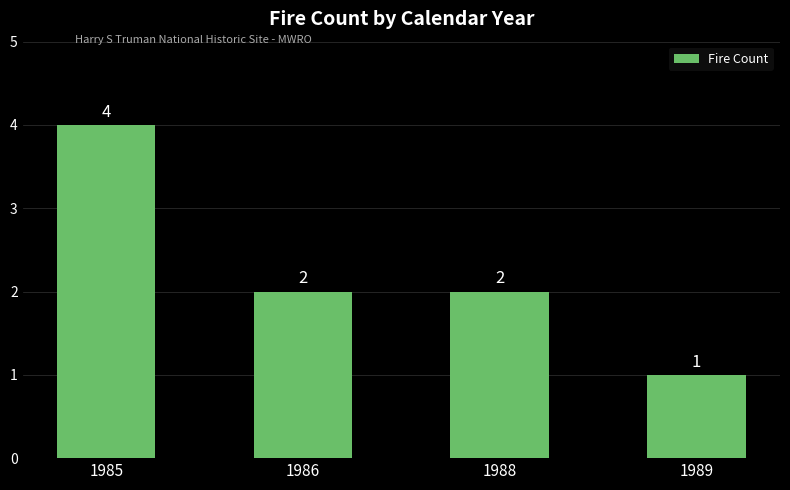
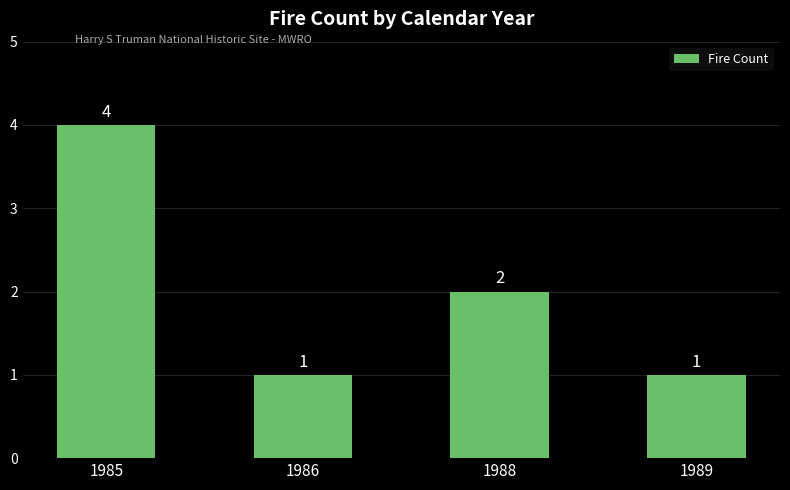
  {
    "1985": 4,
-   "1986": 2,
+   "1986": 1,
    "1988": 2,
    "1989": 1
  }
